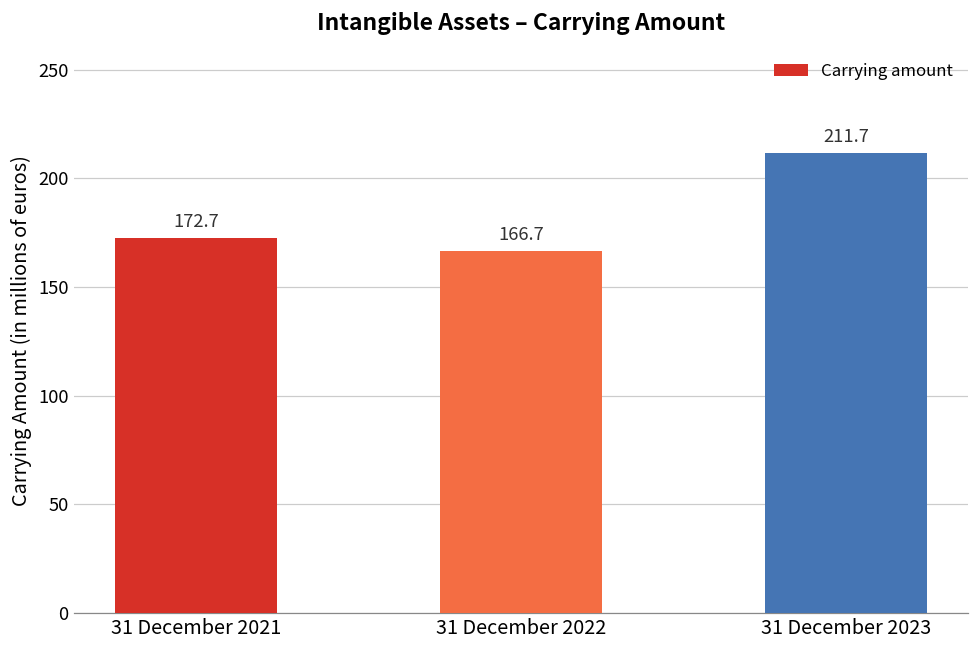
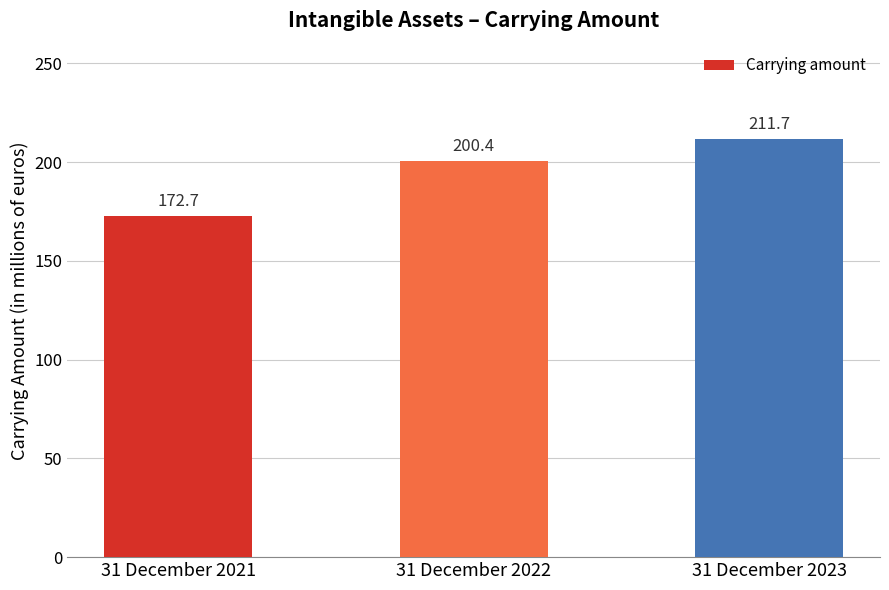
  {
    "31 December 2021": 172.7,
-   "31 December 2022": 166.7,
+   "31 December 2022": 200.4,
    "31 December 2023": 211.7
  }
